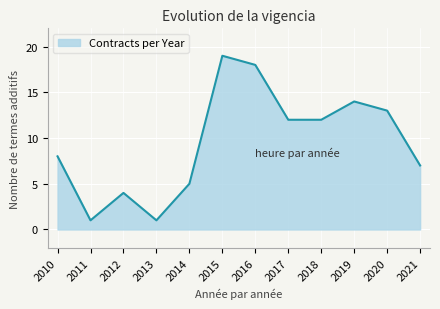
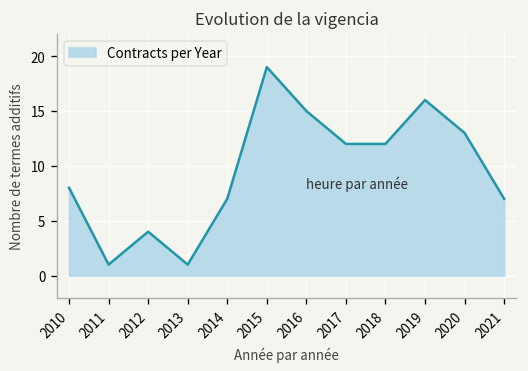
  {
    "2010": 8,
    "2011": 1,
    "2012": 4,
    "2013": 1,
-   "2014": 5,
+   "2014": 7,
    "2015": 19,
-   "2016": 18,
+   "2016": 15,
    "2017": 12,
    "2018": 12,
-   "2019": 14,
+   "2019": 16,
    "2020": 13,
    "2021": 7
  }
